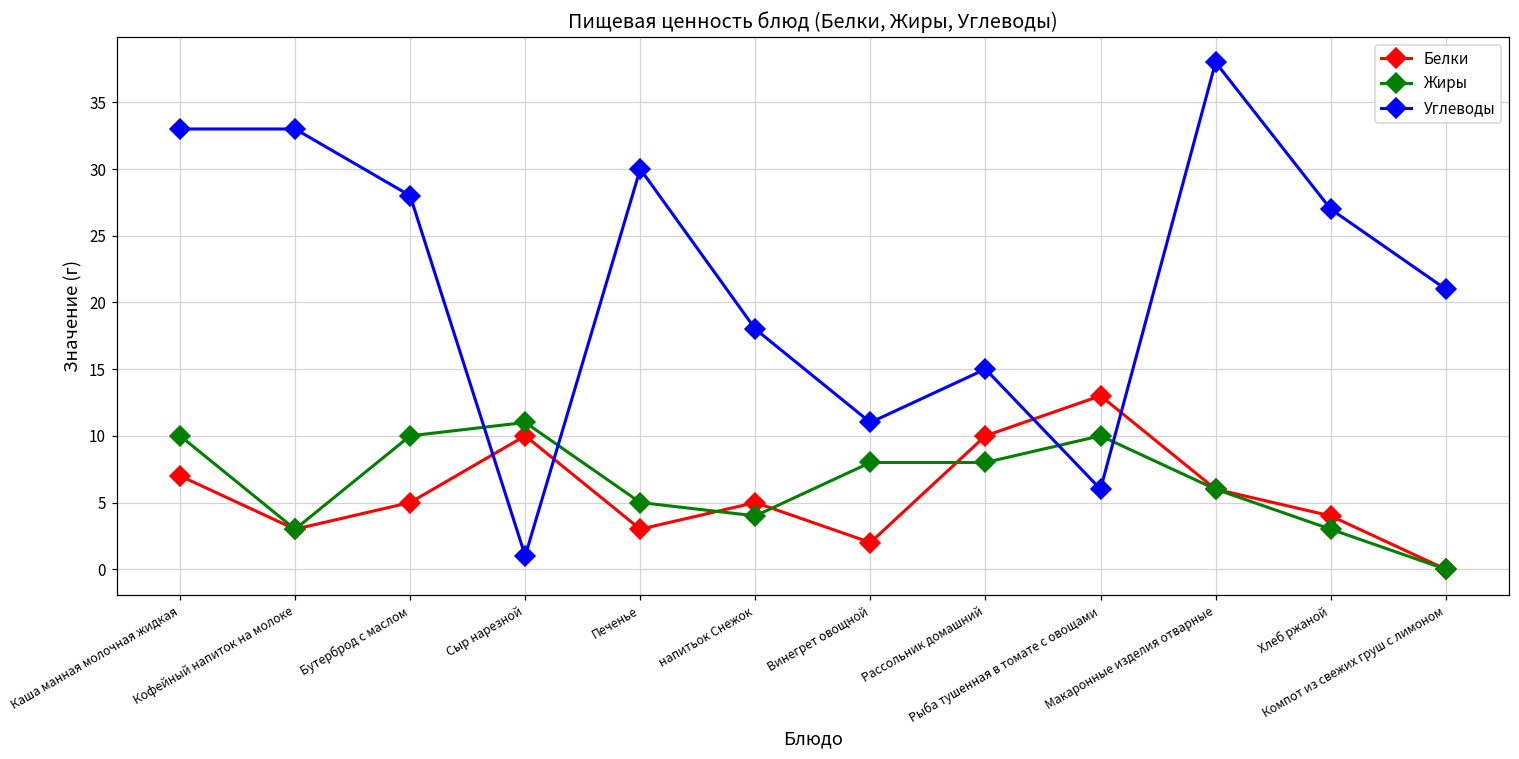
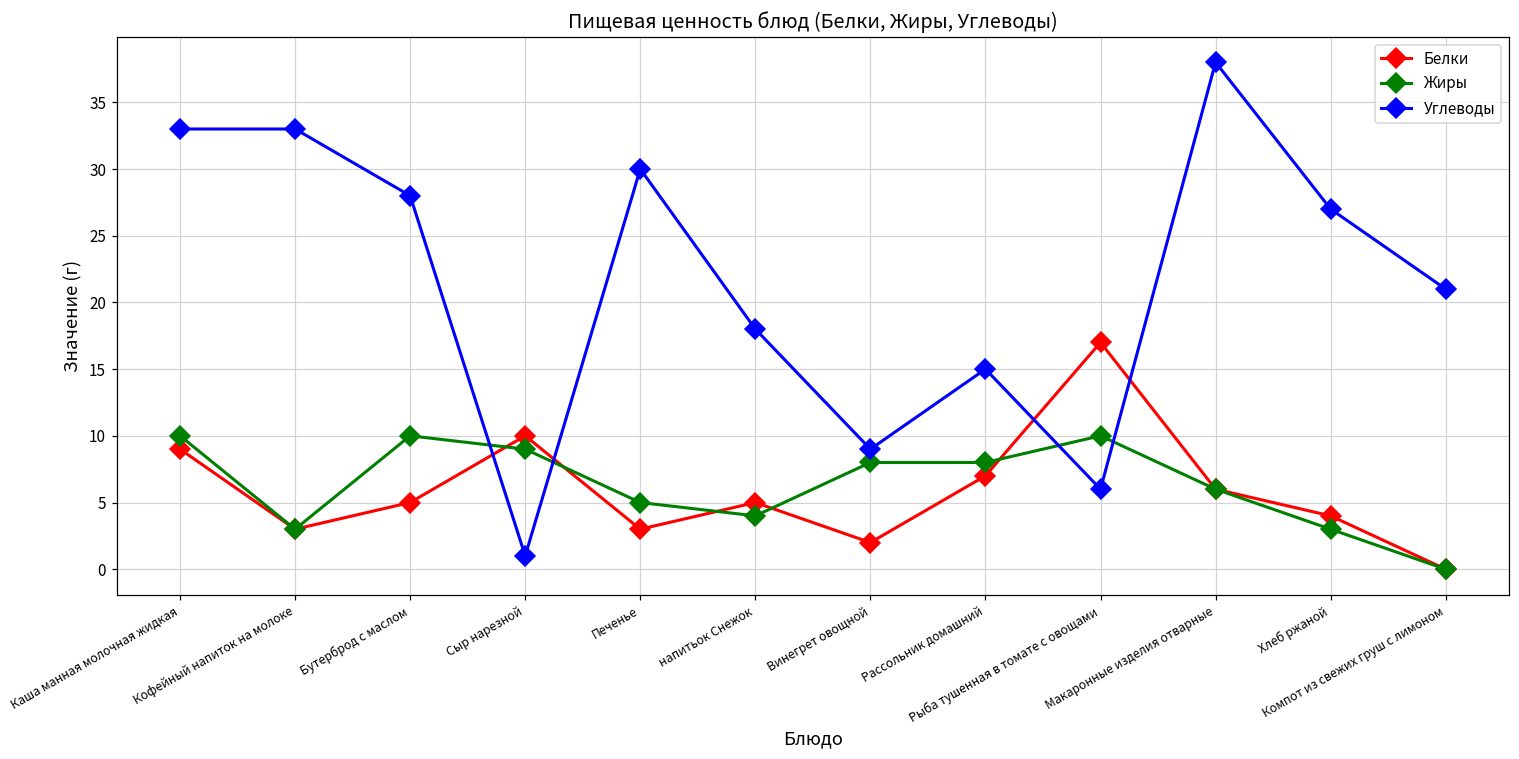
  {
    "Белки": {
-     "Каша манная молочная жидкая": 7,
+     "Каша манная молочная жидкая": 9,
      "Бутерброд с маслом": 5,
      "Сыр нарезной": 10,
      "Печенье": 3,
      "напитьок Снежок": 5,
      "Винегрет овощной": 2,
-     "Рассольник домашний": 10,
-     "Рыба тушенная в томате с овощами": 13,
+     "Рассольник домашний": 7,
+     "Рыба тушенная в томате с овощами": 17,
      "Хлеб ржаной": 4
    },
    "Жиры": {
      "Каша манная молочная жидкая": 10,
      "Бутерброд с маслом": 10,
-     "Сыр нарезной": 11,
+     "Сыр нарезной": 9,
      "Печенье": 5,
      "напитьок Снежок": 4,
      "Винегрет овощной": 8,
      "Рассольник домашний": 8,
      "Рыба тушенная в томате с овощами": 10,
      "Хлеб ржаной": 3
    },
    "Углеводы": {
      "Каша манная молочная жидкая": 33,
      "Кофейный напиток на молоке": 33,
      "Бутерброд с маслом": 28,
      "Сыр нарезной": 1,
      "Печенье": 30,
      "напитьок Снежок": 18,
-     "Винегрет овощной": 11,
+     "Винегрет овощной": 9,
      "Рассольник домашний": 15,
      "Рыба тушенная в томате с овощами": 6,
      "Макаронные изделия отварные": 38,
      "Хлеб ржаной": 27,
      "Компот из свежих груш с лимоном": 21
    }
  }
